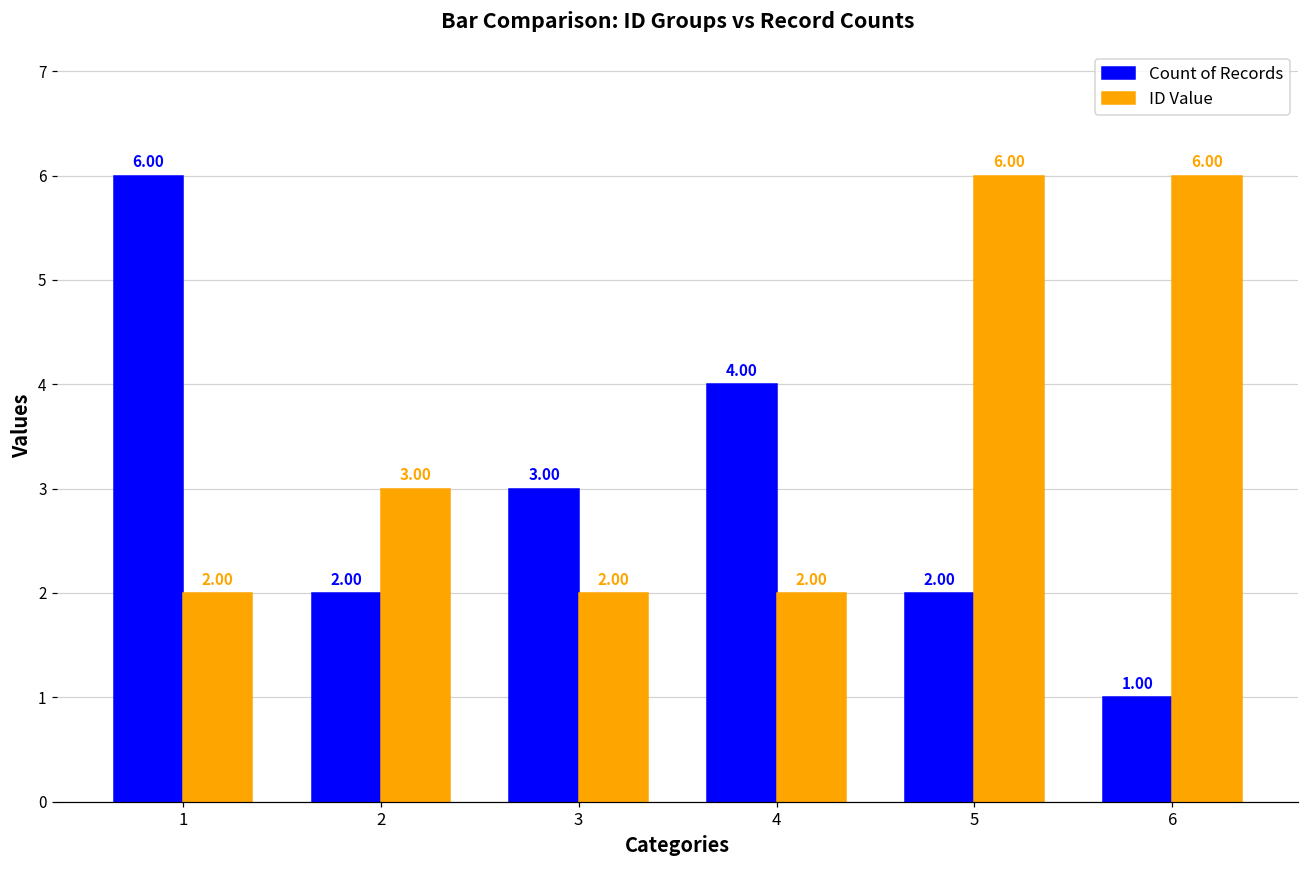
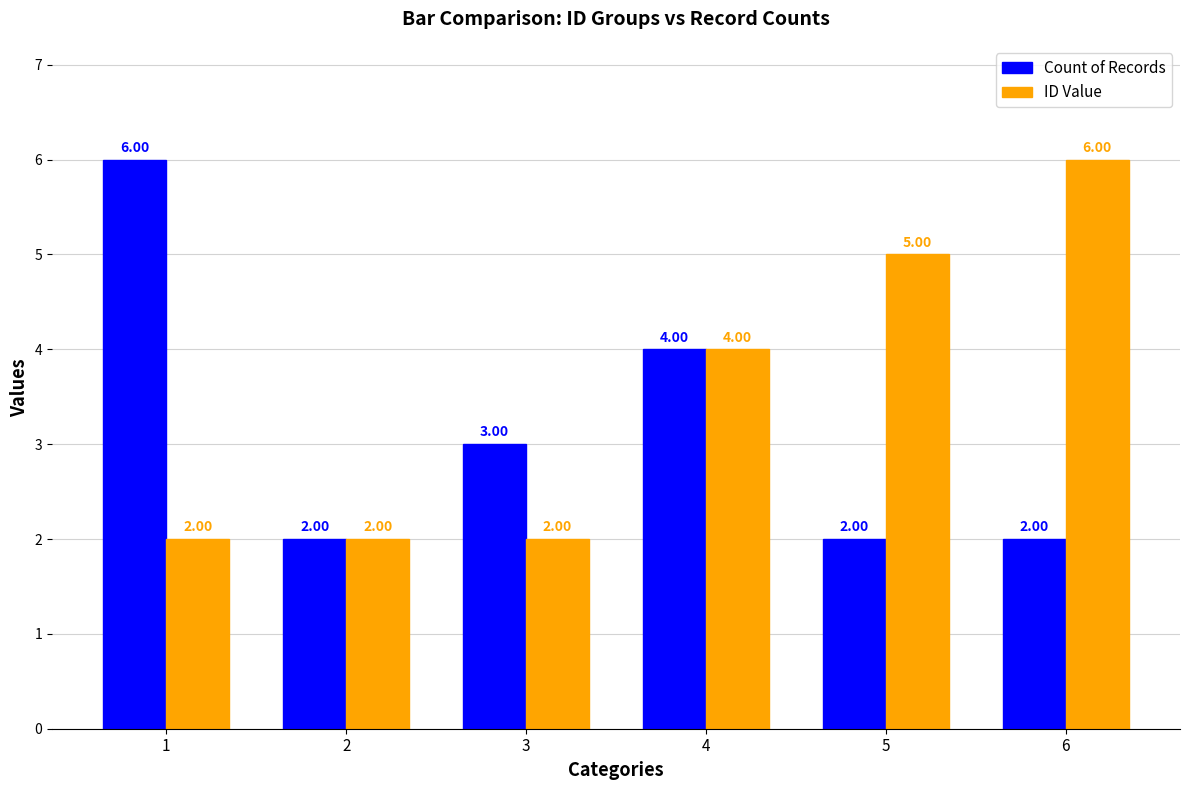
  {
    "Count of Records": {
      "1": 6.00,
      "2": 2.00,
      "3": 3.00,
      "4": 4.00,
      "5": 2.00,
-     "6": 1.00
+     "6": 2.00
    },
    "ID Value": {
      "1": 2.00,
-     "2": 3.00,
+     "2": 2.00,
      "3": 2.00,
-     "4": 2.00,
-     "5": 6.00,
+     "4": 4.00,
+     "5": 5.00,
      "6": 6.00
    }
  }
